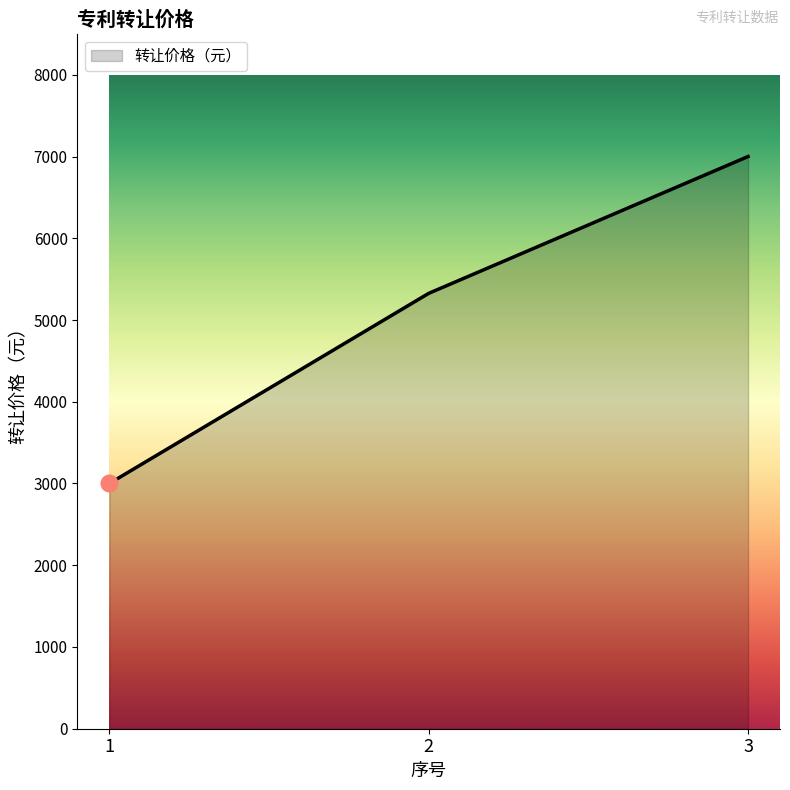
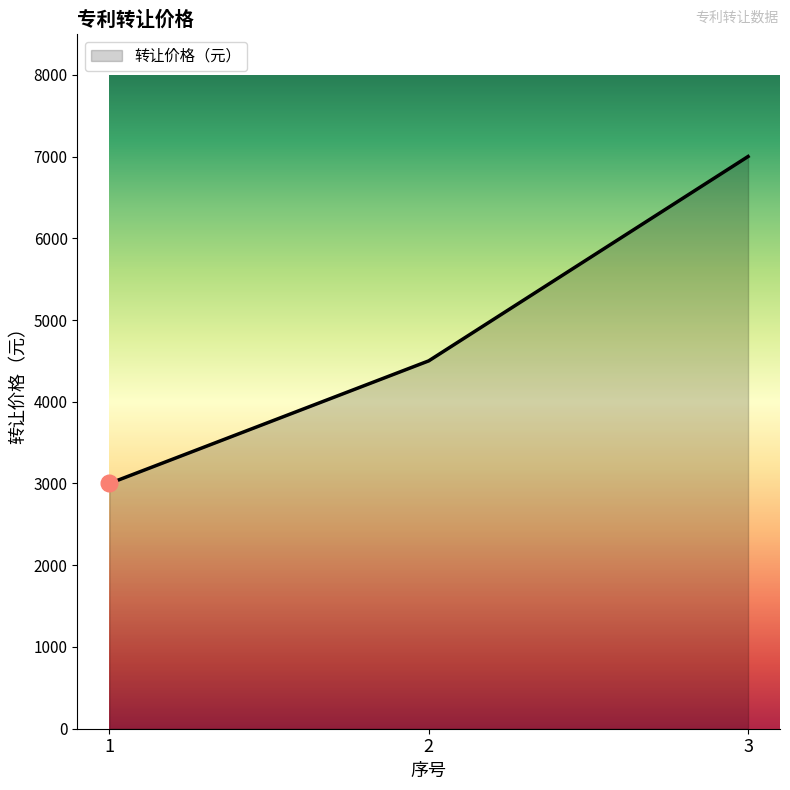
  {
    "转让价格（元）": {
-     "2": 5300,
+     "2": 4500,
      "3": 7000
    }
  }
